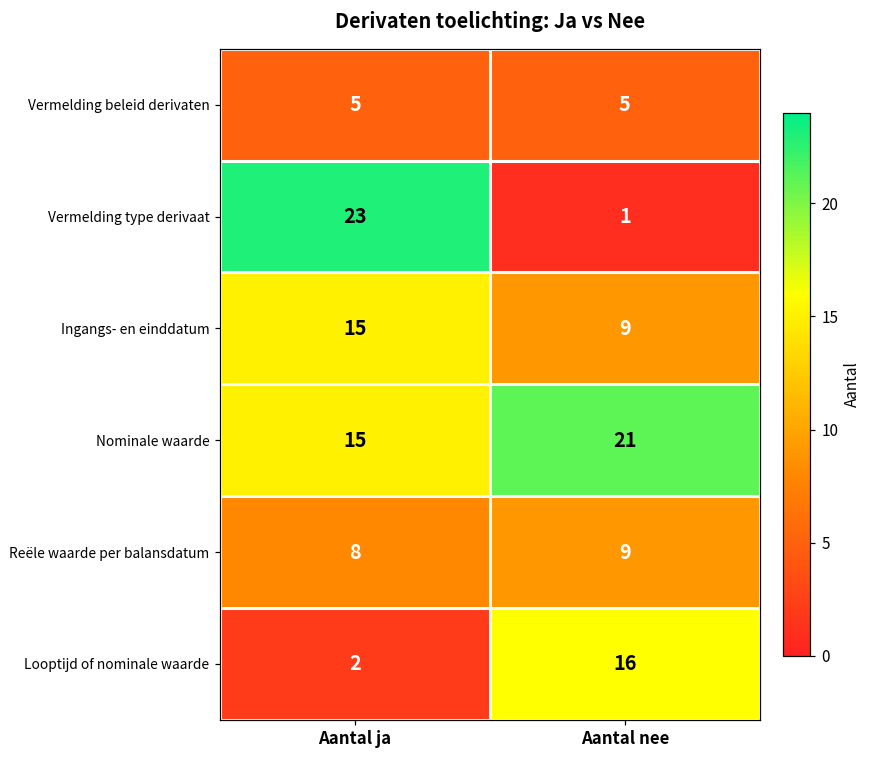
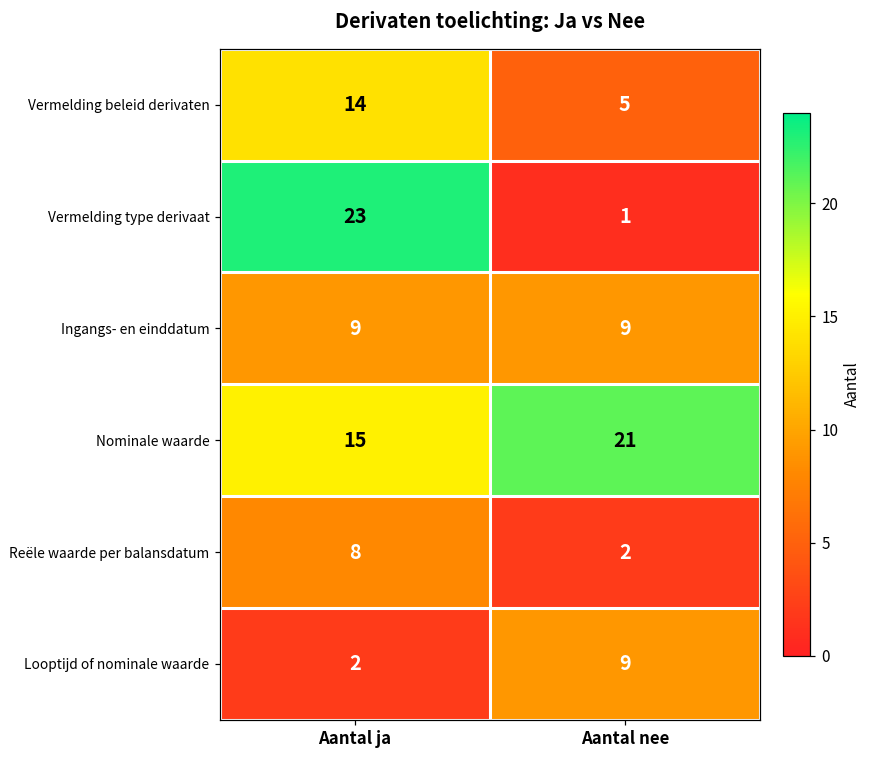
  {
    "Vermelding beleid derivaten": {
-     "Aantal ja": 5,
+     "Aantal ja": 14,
      "Aantal nee": 5
    },
    "Vermelding type derivaat": {
      "Aantal ja": 23,
      "Aantal nee": 1
    },
    "Ingangs- en einddatum": {
-     "Aantal ja": 15,
+     "Aantal ja": 9,
      "Aantal nee": 9
    },
    "Nominale waarde": {
      "Aantal ja": 15,
      "Aantal nee": 21
    },
    "Reële waarde per balansdatum": {
      "Aantal ja": 8,
-     "Aantal nee": 9
+     "Aantal nee": 2
    },
    "Looptijd of nominale waarde": {
      "Aantal ja": 2,
-     "Aantal nee": 16
+     "Aantal nee": 9
    }
  }
